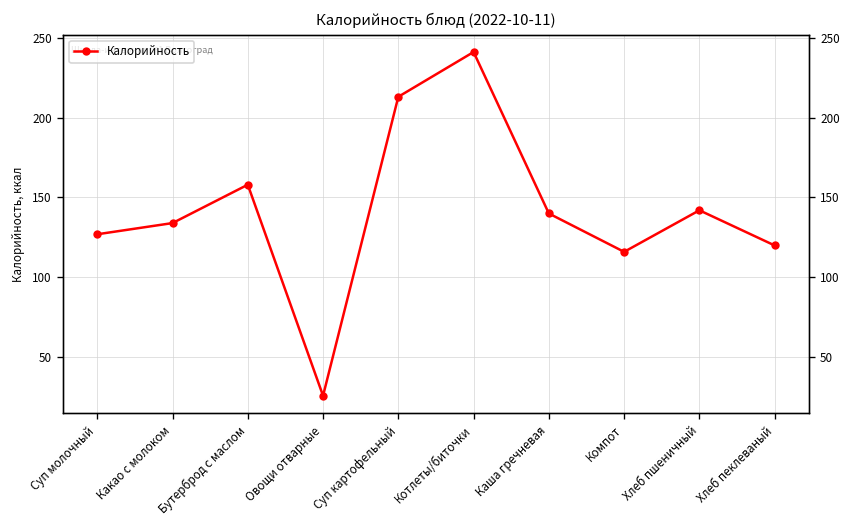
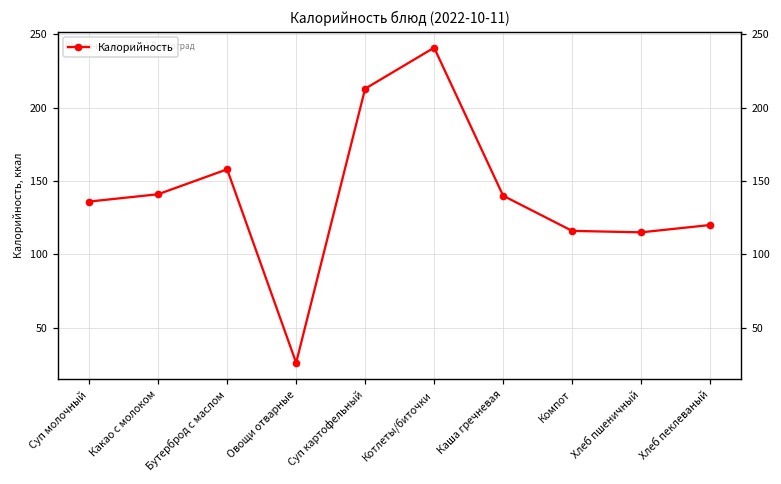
  {
-   "Суп молочный": 127,
-   "Какао с молоком": 134,
+   "Суп молочный": 136,
+   "Какао с молоком": 141,
    "Бутерброд с маслом": 158,
    "Овощи отварные": 26,
    "Суп картофельный": 213,
    "Котлеты/биточки": 241,
    "Каша гречневая": 140,
    "Компот": 116,
-   "Хлеб пшеничный": 142,
+   "Хлеб пшеничный": 115,
    "Хлеб пеклеваный": 120
  }
